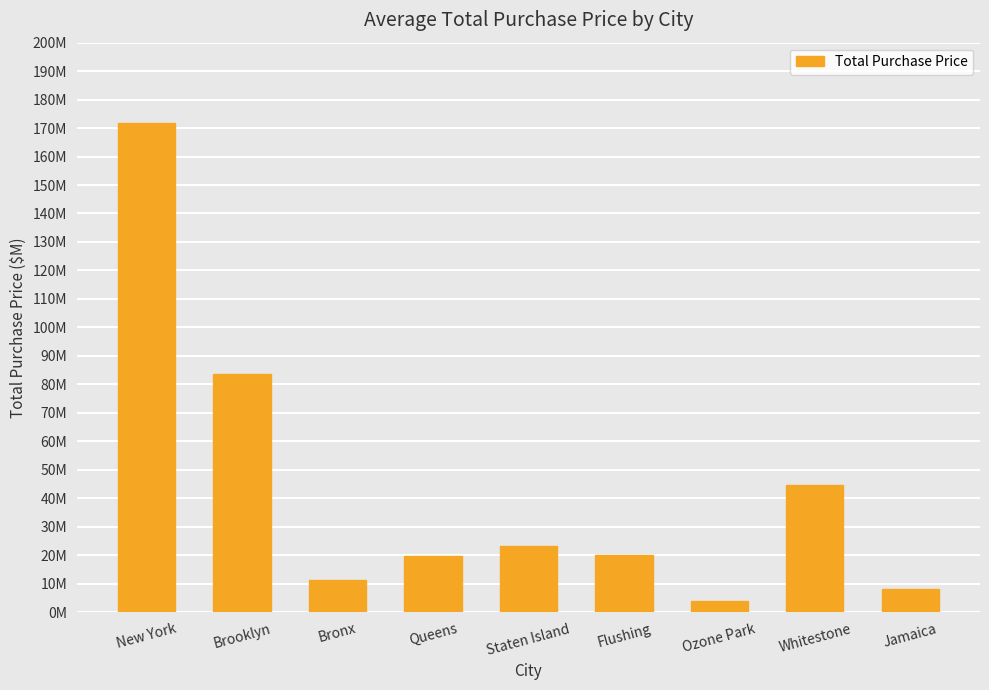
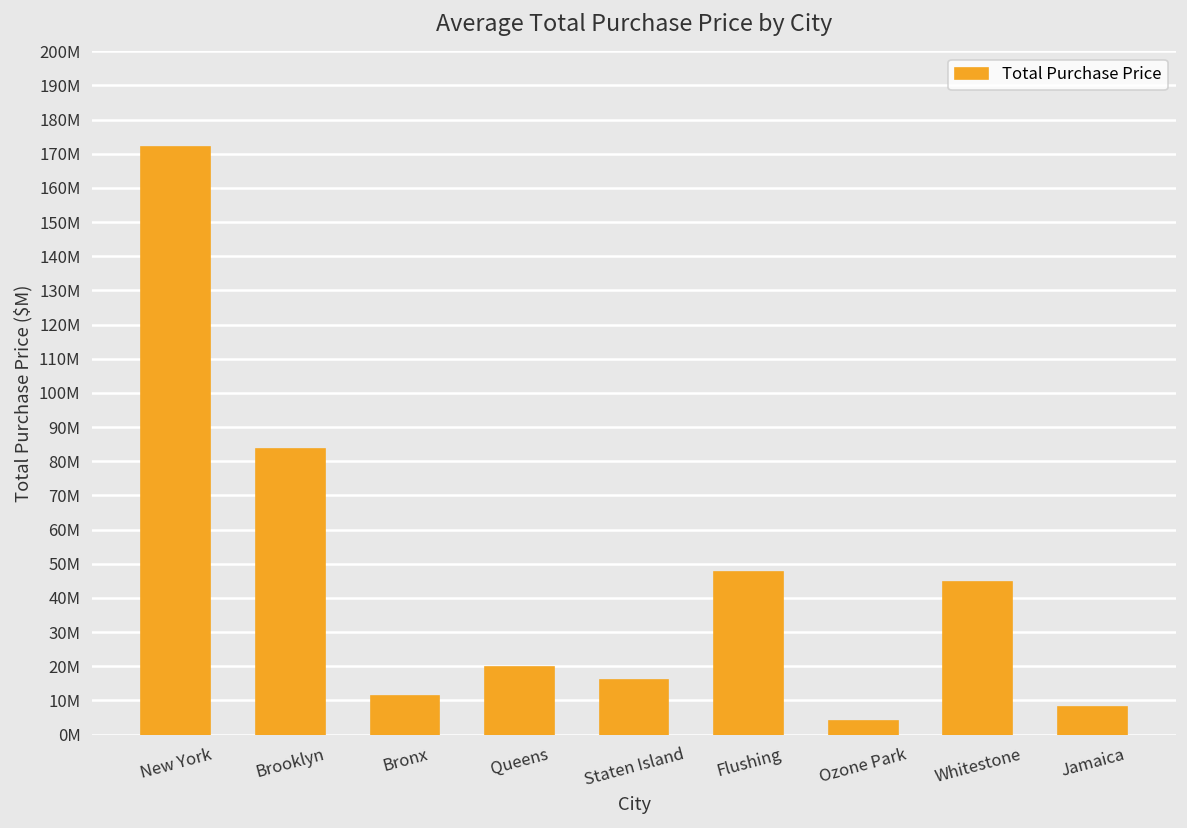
  {
    "New York": 172000000,
    "Brooklyn": 84000000,
    "Bronx": 11000000,
    "Queens": 20000000,
-   "Staten Island": 23000000,
-   "Flushing": 20000000,
+   "Staten Island": 16000000,
+   "Flushing": 48000000,
    "Ozone Park": 4000000,
    "Whitestone": 45000000,
    "Jamaica": 8000000
  }
